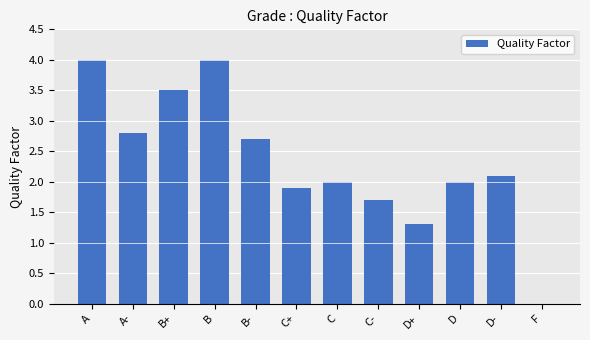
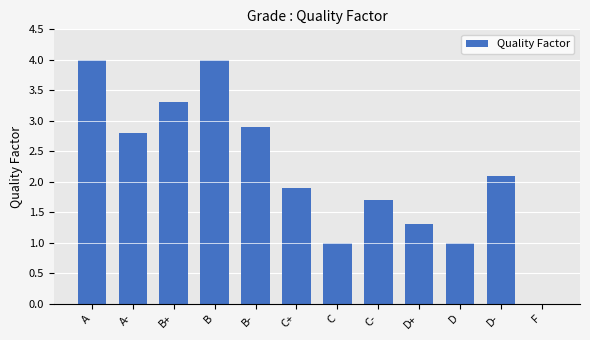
  {
    "A": 4.0,
    "A-": 2.8,
-   "B+": 3.5,
+   "B+": 3.3,
    "B": 4.0,
-   "B-": 2.7,
+   "B-": 2.9,
    "C+": 1.9,
-   "C": 2,
+   "C": 1,
    "C-": 1.7,
    "D+": 1.3,
-   "D": 2,
+   "D": 1,
    "D-": 2.1,
    "F": 0.0
  }
